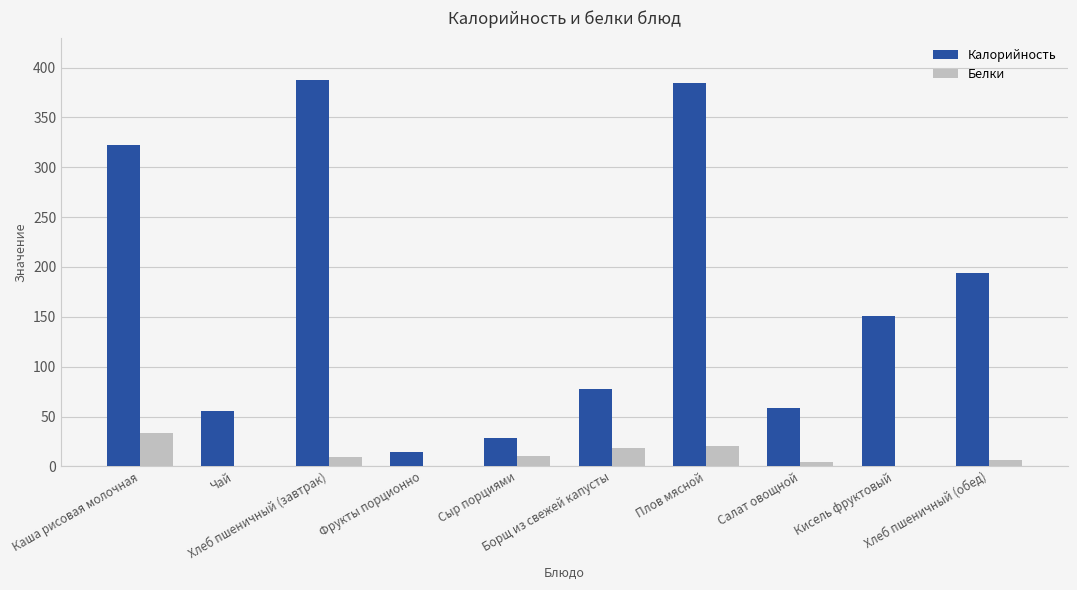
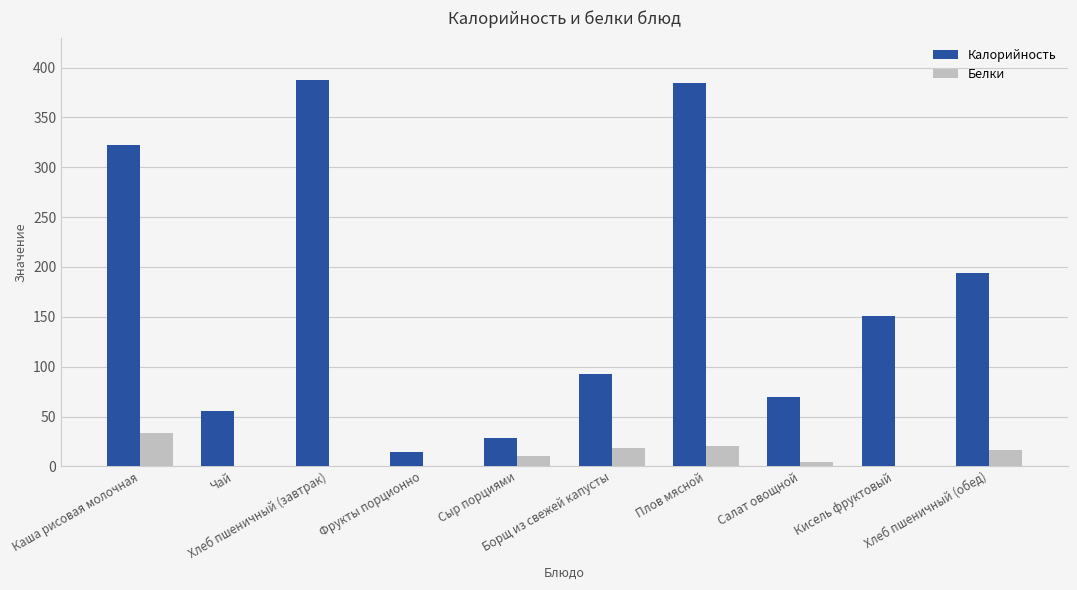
  {
    "Калорийность": {
      "Каша рисовая молочная": 320,
      "Чай": 60,
      "Хлеб пшеничный (завтрак)": 390,
      "Фрукты порционно": 10,
      "Сыр порциями": 30,
-     "Борщ из свежей капусты": 80,
+     "Борщ из свежей капусты": 90,
      "Плов мясной": 380,
-     "Салат овощной": 60,
+     "Салат овощной": 70,
      "Кисель фруктовый": 150,
      "Хлеб пшеничный (обед)": 190
    },
    "Белки": {
      "Каша рисовая молочная": 30,
      "Чай": 0,
-     "Хлеб пшеничный (завтрак)": 10,
+     "Хлеб пшеничный (завтрак)": 0,
      "Сыр порциями": 10,
      "Борщ из свежей капусты": 20,
      "Плов мясной": 20,
      "Салат овощной": 0,
      "Кисель фруктовый": 0,
-     "Хлеб пшеничный (обед)": 10
+     "Хлеб пшеничный (обед)": 20
    }
  }
